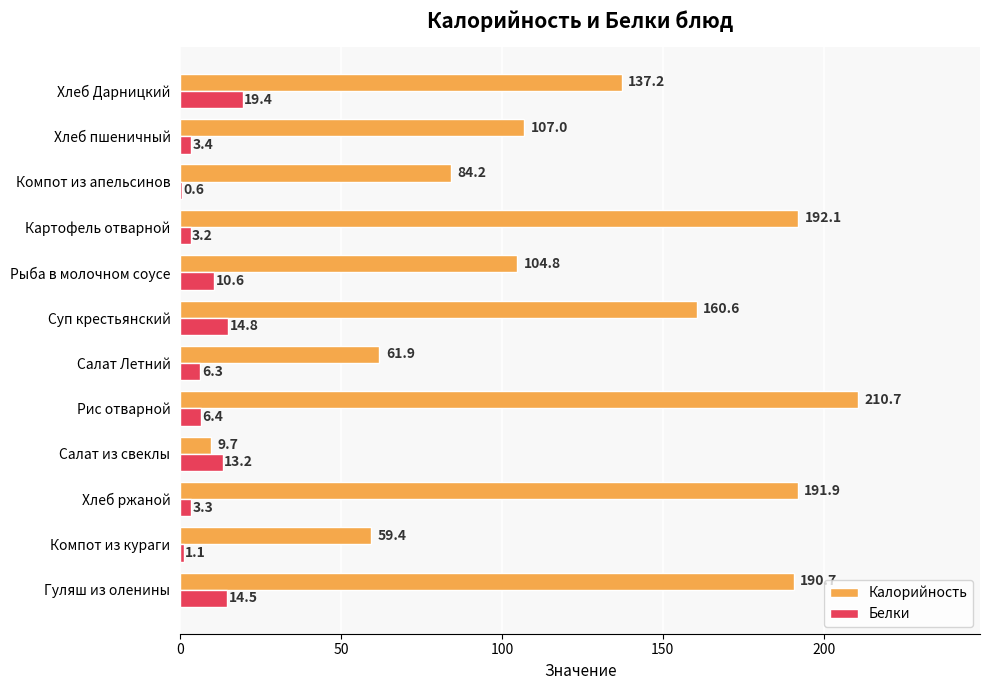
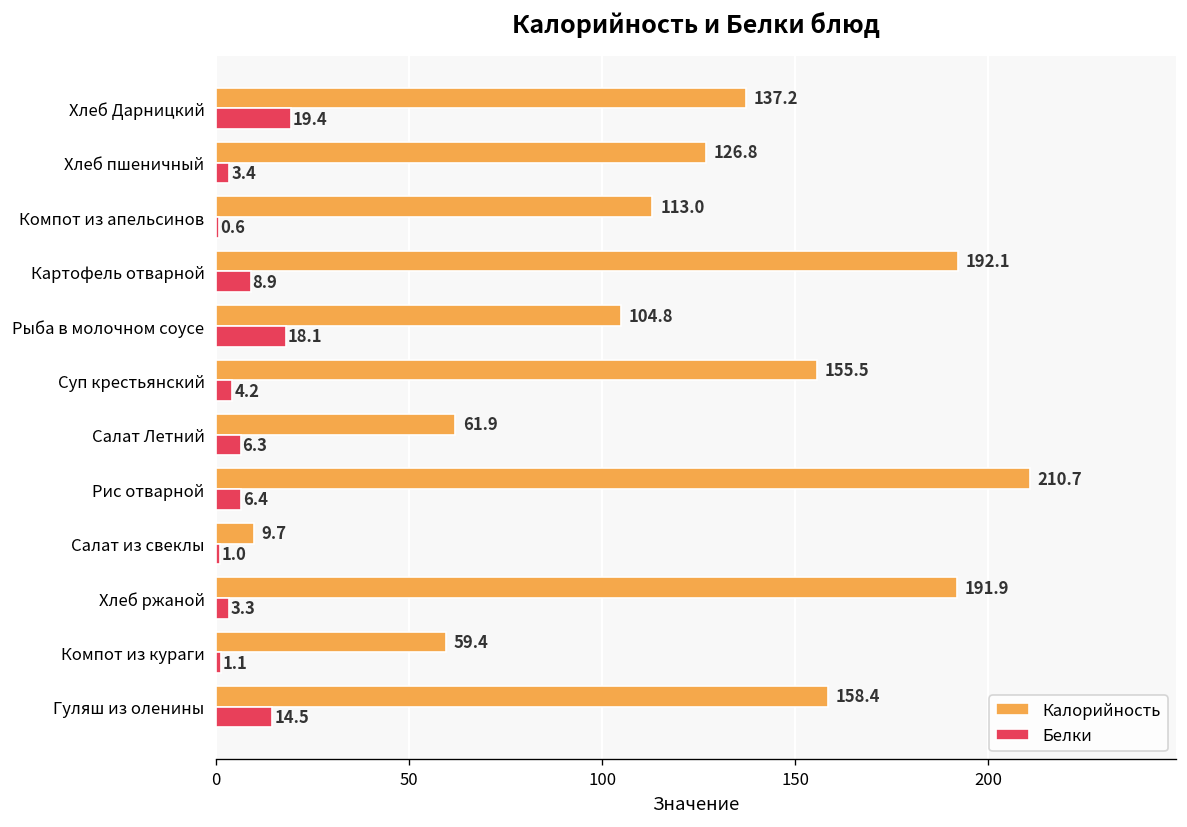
  {
    "Калорийность": {
      "Хлеб Дарницкий": 137.2,
-     "Хлеб пшеничный": 107.0,
-     "Компот из апельсинов": 84.2,
+     "Хлеб пшеничный": 126.8,
+     "Компот из апельсинов": 113.0,
      "Картофель отварной": 192.1,
      "Рыба в молочном соусе": 104.8,
-     "Суп крестьянский": 160.6,
+     "Суп крестьянский": 155.5,
      "Салат Летний": 61.9,
      "Рис отварной": 210.7,
      "Салат из свеклы": 9.7,
      "Хлеб ржаной": 191.9,
      "Компот из кураги": 59.4,
-     "Гуляш из оленины": 191
+     "Гуляш из оленины": 158
    },
    "Белки": {
      "Хлеб Дарницкий": 19.4,
      "Хлеб пшеничный": 3.4,
      "Компот из апельсинов": 0.6,
-     "Картофель отварной": 3.2,
-     "Рыба в молочном соусе": 10.6,
-     "Суп крестьянский": 14.8,
+     "Картофель отварной": 8.9,
+     "Рыба в молочном соусе": 18.1,
+     "Суп крестьянский": 4.2,
      "Салат Летний": 6.3,
      "Рис отварной": 6.4,
-     "Салат из свеклы": 13.2,
+     "Салат из свеклы": 1.0,
      "Хлеб ржаной": 3.3,
      "Компот из кураги": 1.1,
      "Гуляш из оленины": 14.5
    }
  }
